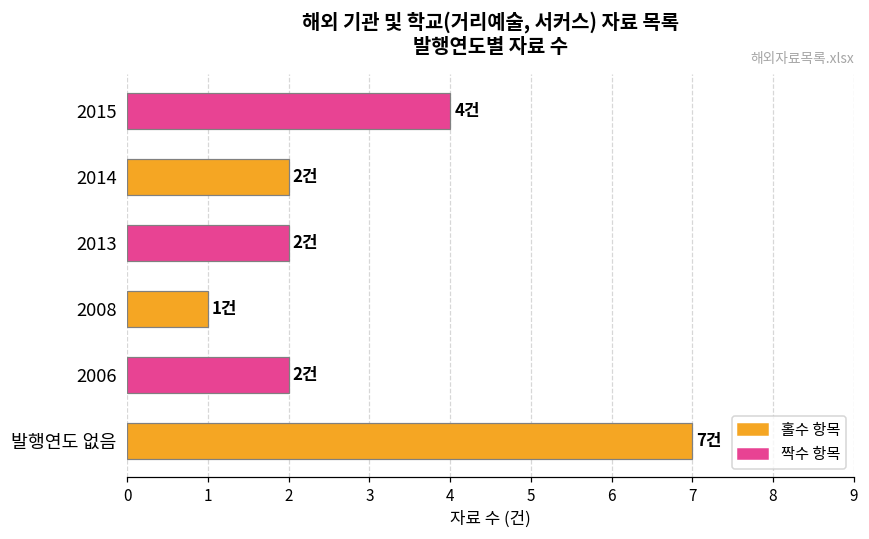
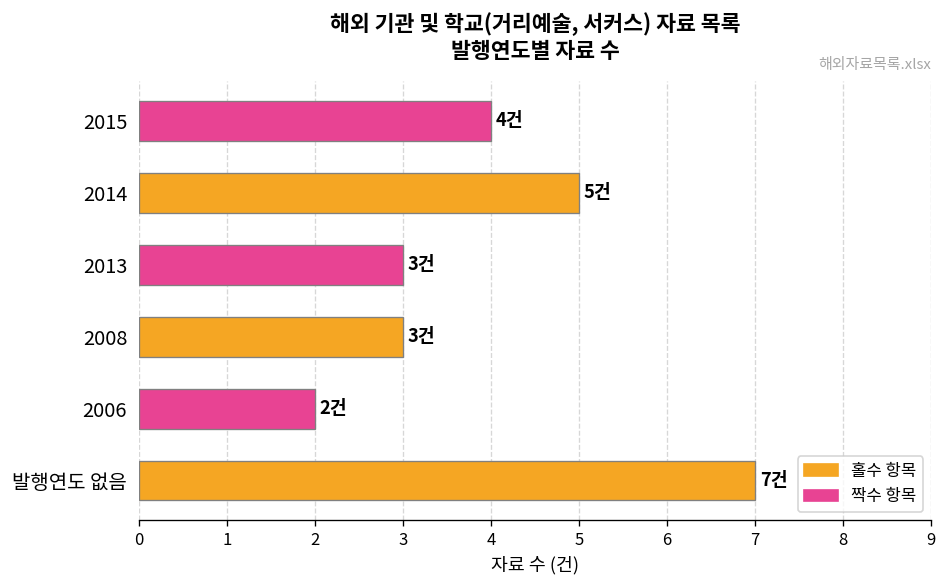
  {
    "2015": "4건",
-   "2014": "2건",
-   "2013": "2건",
-   "2008": "1건",
+   "2014": "5건",
+   "2013": "3건",
+   "2008": "3건",
    "2006": "2건",
    "발행연도 없음": "7건"
  }
